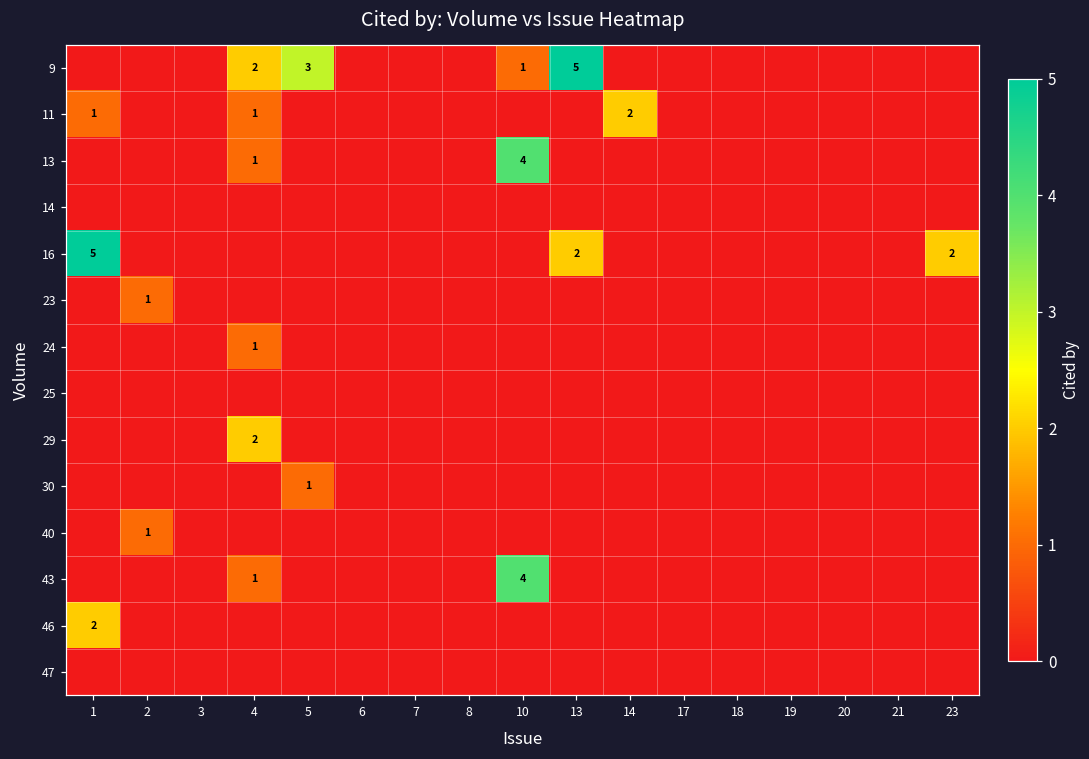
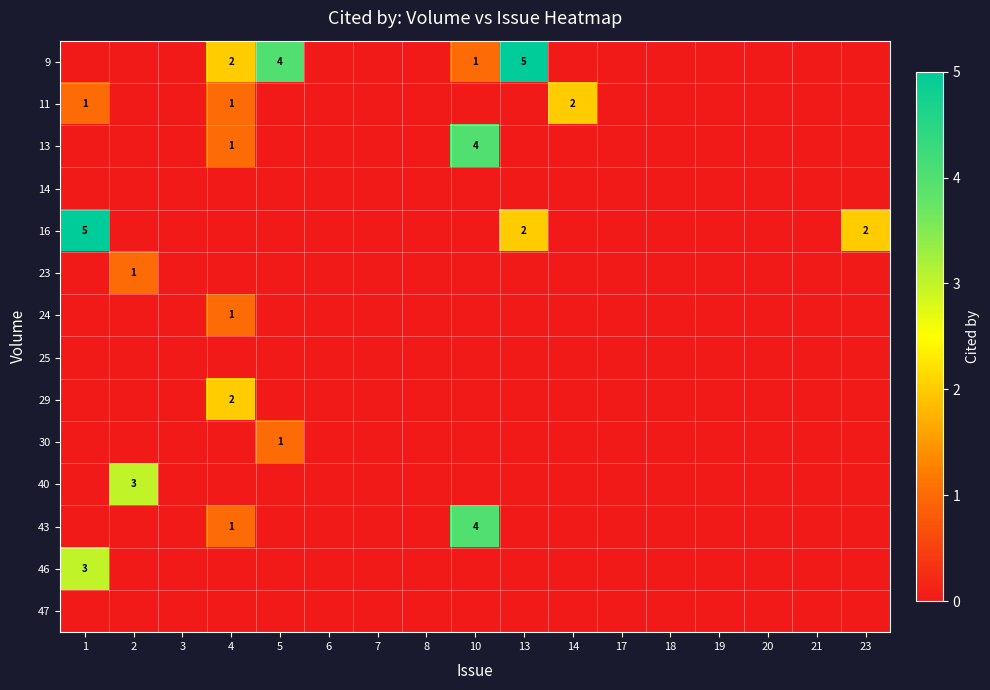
  {
    "9": {
      "4": 2,
-     "5": 3,
+     "5": 4,
      "10": 1,
      "13": 5
    },
    "11": {
      "1": 1,
      "4": 1,
      "14": 2
    },
    "13": {
      "4": 1,
      "10": 4
    },
    "16": {
      "1": 5,
      "13": 2,
      "23": 2
    },
    "23": {
      "2": 1
    },
    "24": {
      "4": 1
    },
    "29": {
      "4": 2
    },
    "30": {
      "5": 1
    },
    "40": {
-     "2": 1
+     "2": 3
    },
    "43": {
      "4": 1,
      "10": 4
    },
    "46": {
-     "1": 2
+     "1": 3
    }
  }
